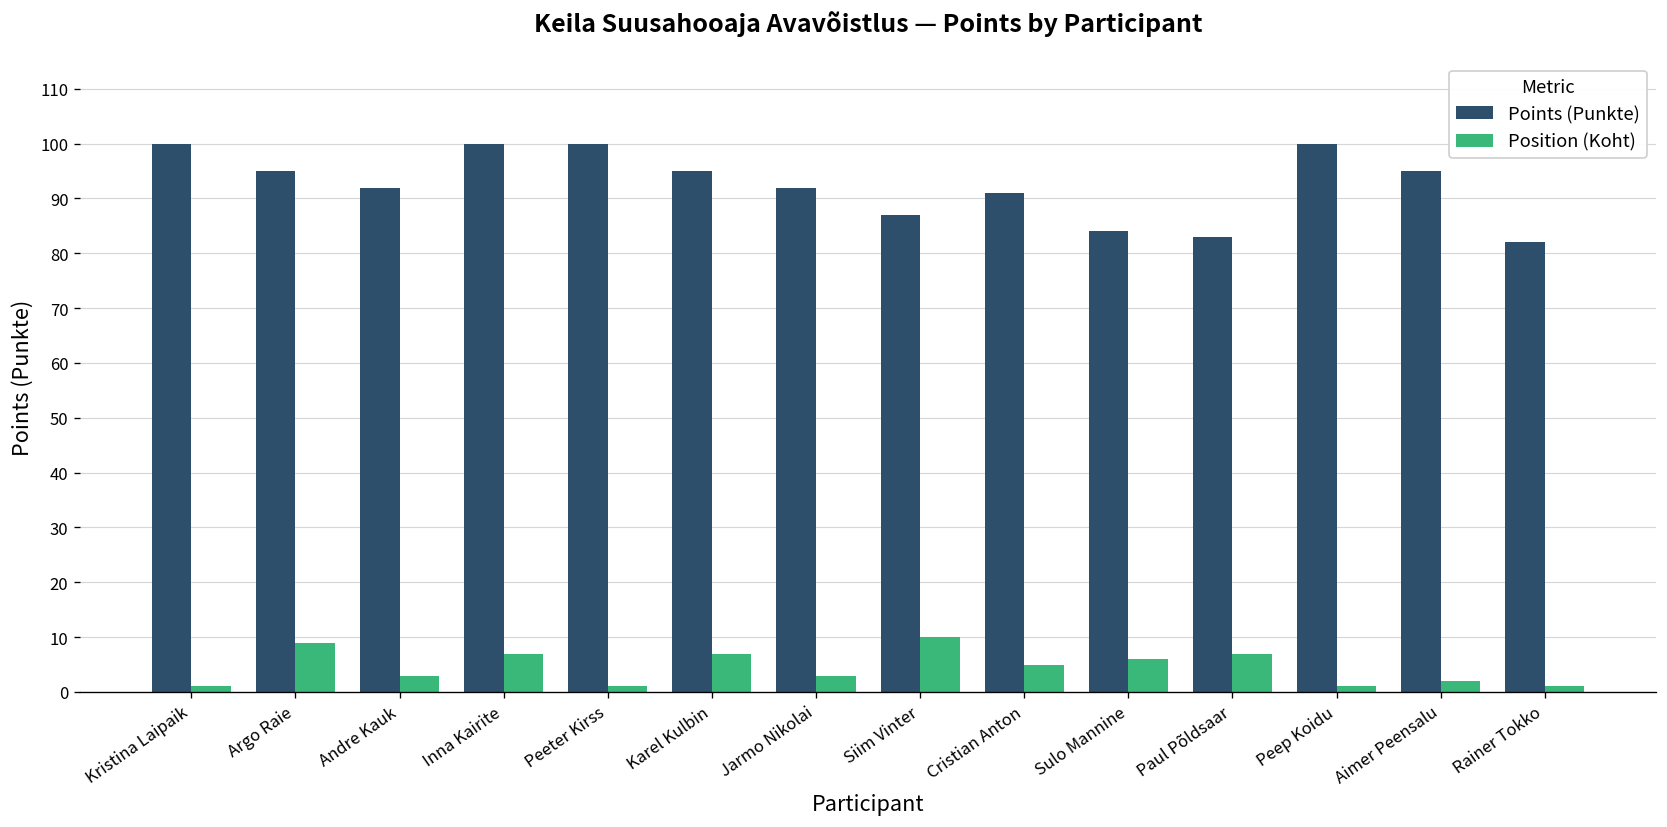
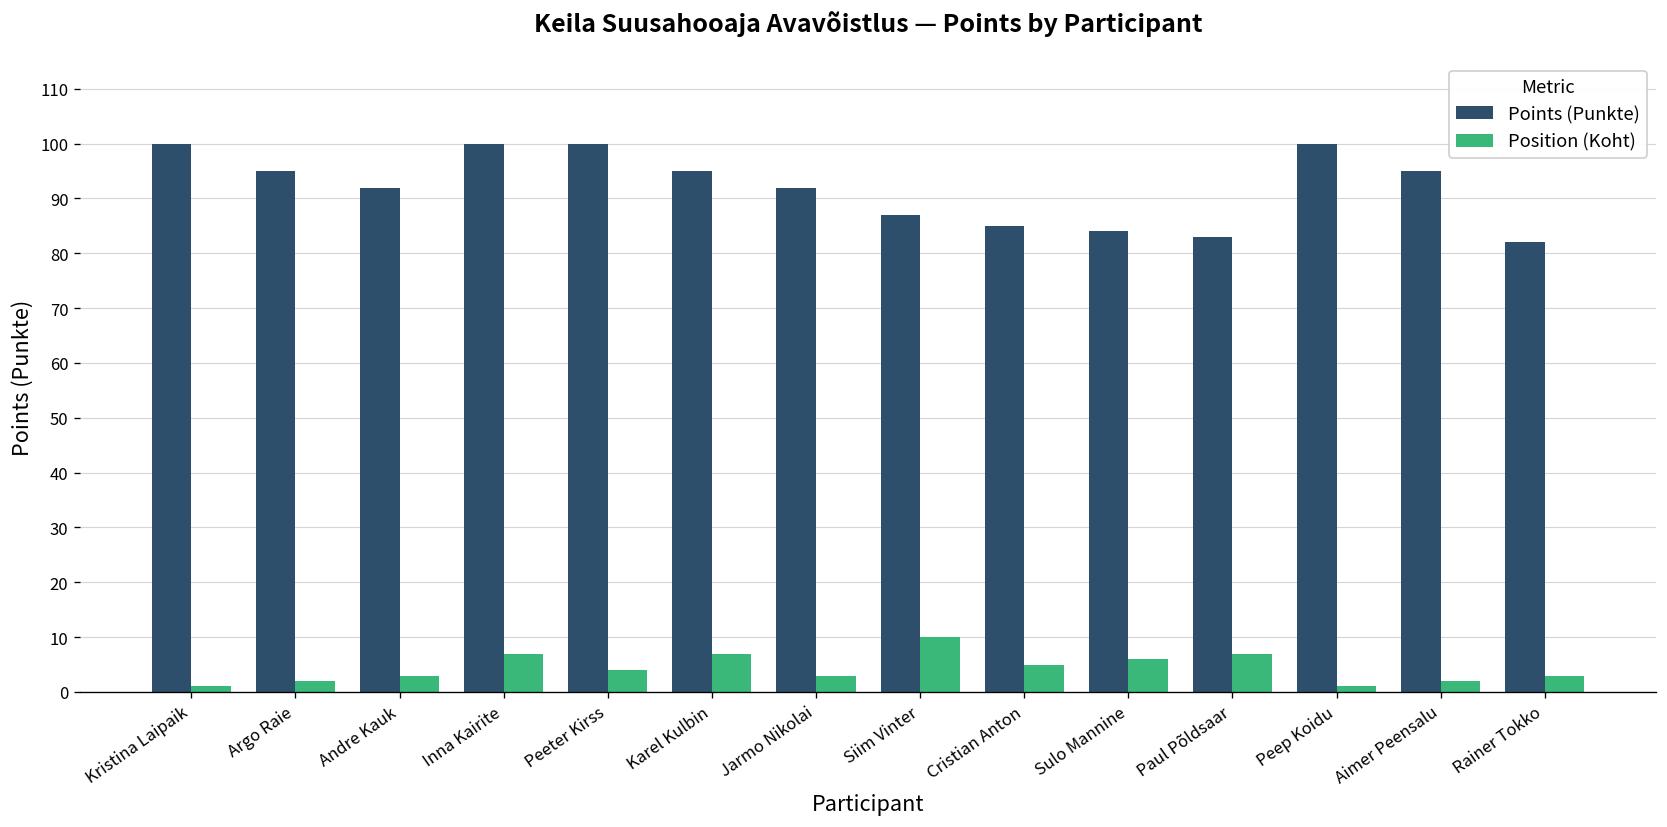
  {
    "Points (Punkte)": {
      "Kristina Laipaik": 100,
      "Argo Raie": 95,
      "Andre Kauk": 92,
      "Inna Kairite": 100,
      "Peeter Kirss": 100,
      "Karel Kulbin": 95,
      "Jarmo Nikolai": 92,
      "Siim Vinter": 87,
-     "Cristian Anton": 91,
+     "Cristian Anton": 85,
      "Sulo Mannine": 84,
      "Paul Põldsaar": 83,
      "Peep Koidu": 100,
      "Aimer Peensalu": 95,
      "Rainer Tokko": 82
    },
    "Position (Koht)": {
      "Kristina Laipaik": 1,
-     "Argo Raie": 9,
+     "Argo Raie": 2,
      "Andre Kauk": 3,
      "Inna Kairite": 7,
-     "Peeter Kirss": 1,
+     "Peeter Kirss": 4,
      "Karel Kulbin": 7,
      "Jarmo Nikolai": 3,
      "Siim Vinter": 10,
      "Cristian Anton": 5,
      "Sulo Mannine": 6,
      "Paul Põldsaar": 7,
      "Peep Koidu": 1,
      "Aimer Peensalu": 2,
-     "Rainer Tokko": 1
+     "Rainer Tokko": 3
    }
  }
